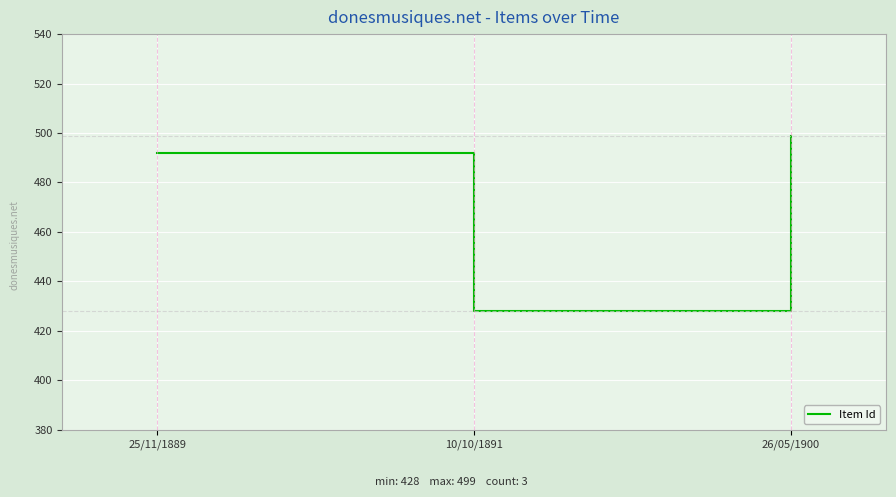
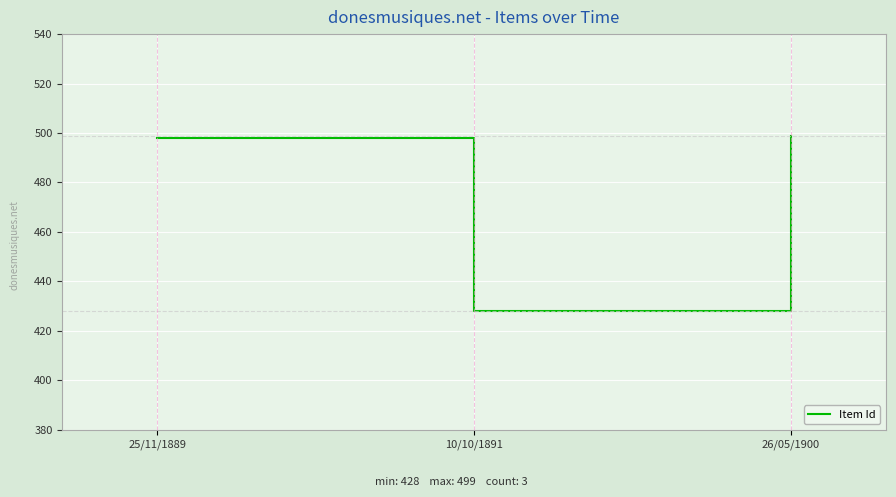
  {
-   "25/11/1889": 492,
+   "25/11/1889": 498,
    "10/10/1891": 428,
    "26/05/1900": 499
  }
